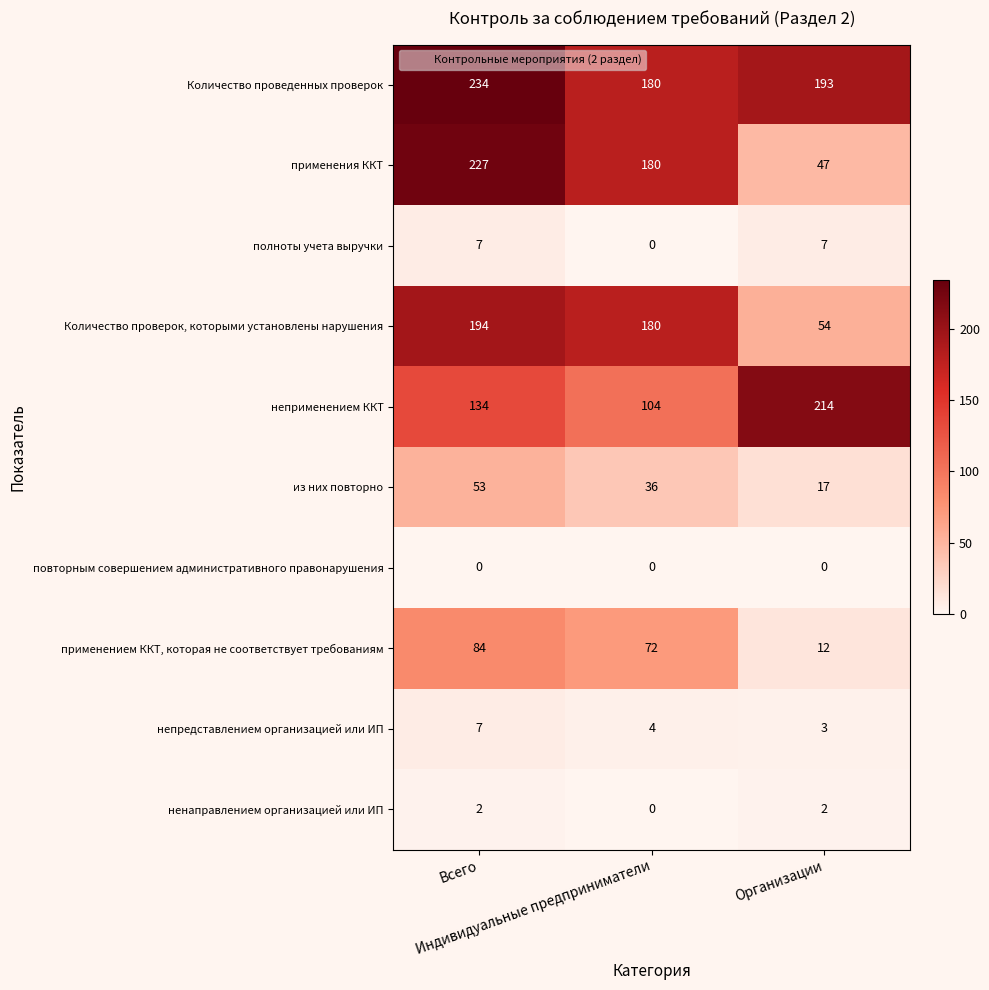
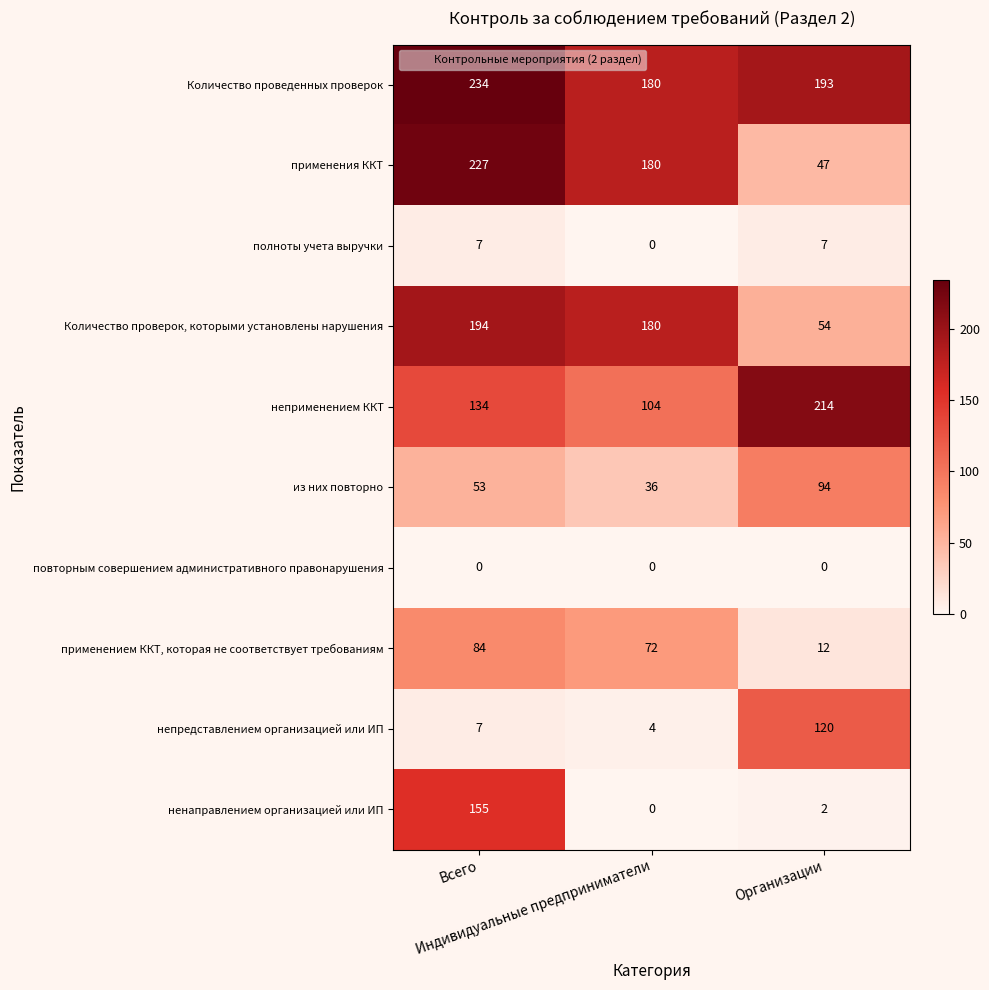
  {
    "Количество проведенных проверок": {
      "Всего": 234,
      "Индивидуальные предприниматели": 180,
      "Организации": 193
    },
    "применения ККТ": {
      "Всего": 227,
      "Индивидуальные предприниматели": 180,
      "Организации": 47
    },
    "полноты учета выручки": {
      "Всего": 7,
      "Индивидуальные предприниматели": 0,
      "Организации": 7
    },
    "Количество проверок, которыми установлены нарушения": {
      "Всего": 194,
      "Индивидуальные предприниматели": 180,
      "Организации": 54
    },
    "неприменением ККТ": {
      "Всего": 134,
      "Индивидуальные предприниматели": 104,
      "Организации": 214
    },
    "из них повторно": {
      "Всего": 53,
      "Индивидуальные предприниматели": 36,
-     "Организации": 17
+     "Организации": 94
    },
    "повторным совершением административного правонарушения": {
      "Всего": 0,
      "Индивидуальные предприниматели": 0,
      "Организации": 0
    },
    "применением ККТ, которая не соответствует требованиям": {
      "Всего": 84,
      "Индивидуальные предприниматели": 72,
      "Организации": 12
    },
    "непредставлением организацией или ИП": {
      "Всего": 7,
      "Индивидуальные предприниматели": 4,
-     "Организации": 3
+     "Организации": 120
    },
    "ненаправлением организацией или ИП": {
-     "Всего": 2,
+     "Всего": 155,
      "Индивидуальные предприниматели": 0,
      "Организации": 2
    }
  }
